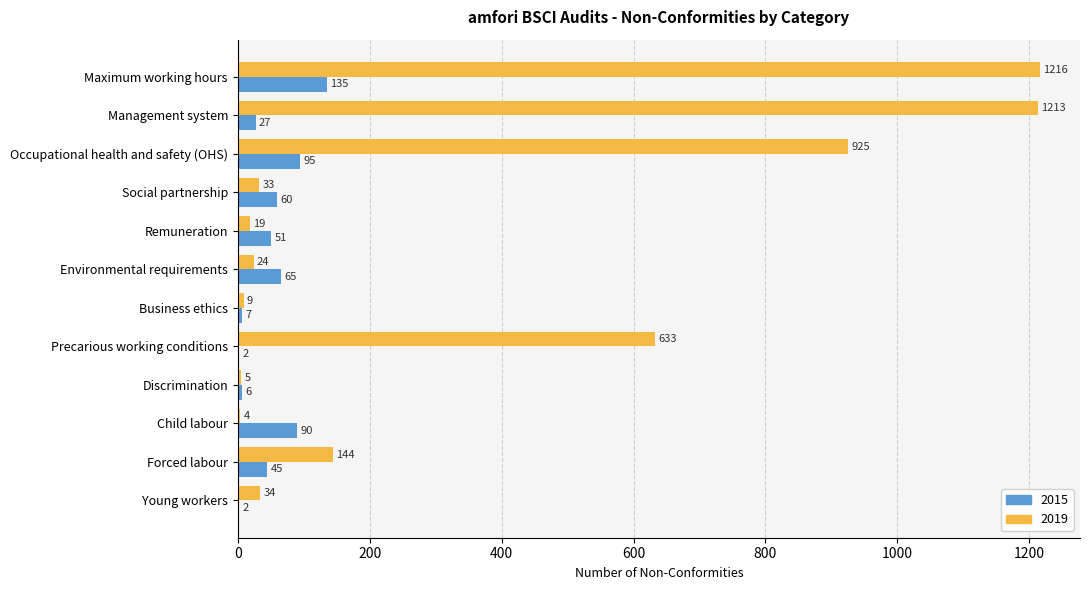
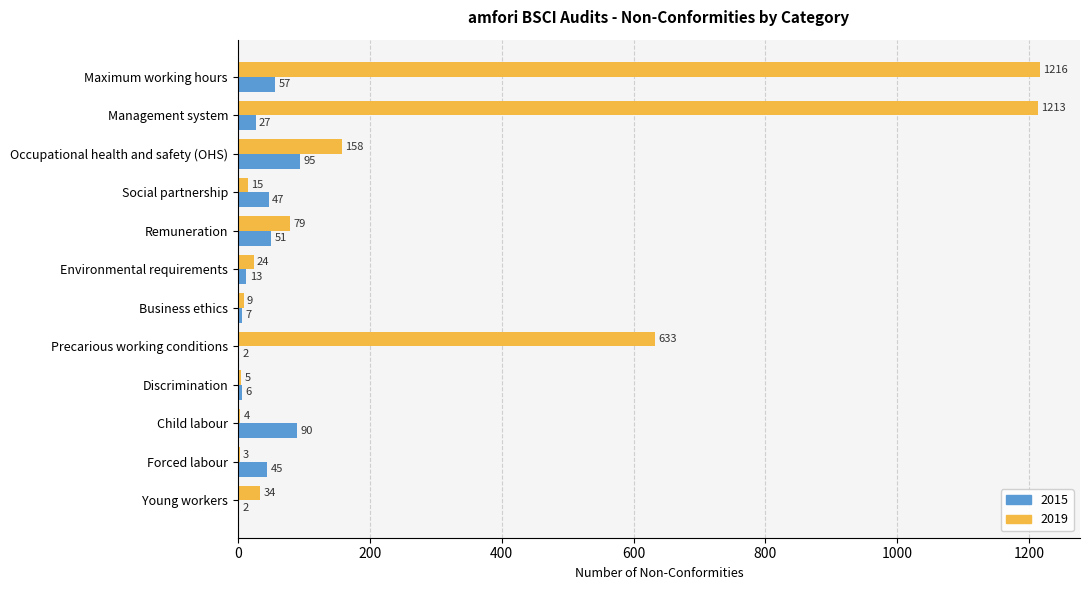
  {
    "2015": {
-     "Maximum working hours": 135,
+     "Maximum working hours": 57,
      "Management system": 27,
      "Occupational health and safety (OHS)": 95,
-     "Social partnership": 60,
+     "Social partnership": 47,
      "Remuneration": 51,
-     "Environmental requirements": 65,
+     "Environmental requirements": 13,
      "Business ethics": 7,
      "Precarious working conditions": 2,
      "Discrimination": 6,
      "Child labour": 90,
      "Forced labour": 45,
      "Young workers": 2
    },
    "2019": {
      "Maximum working hours": 1216,
      "Management system": 1213,
-     "Occupational health and safety (OHS)": 925,
-     "Social partnership": 33,
-     "Remuneration": 19,
+     "Occupational health and safety (OHS)": 158,
+     "Social partnership": 15,
+     "Remuneration": 79,
      "Environmental requirements": 24,
      "Business ethics": 9,
      "Precarious working conditions": 633,
      "Discrimination": 5,
      "Child labour": 4,
-     "Forced labour": 144,
+     "Forced labour": 3,
      "Young workers": 34
    }
  }
